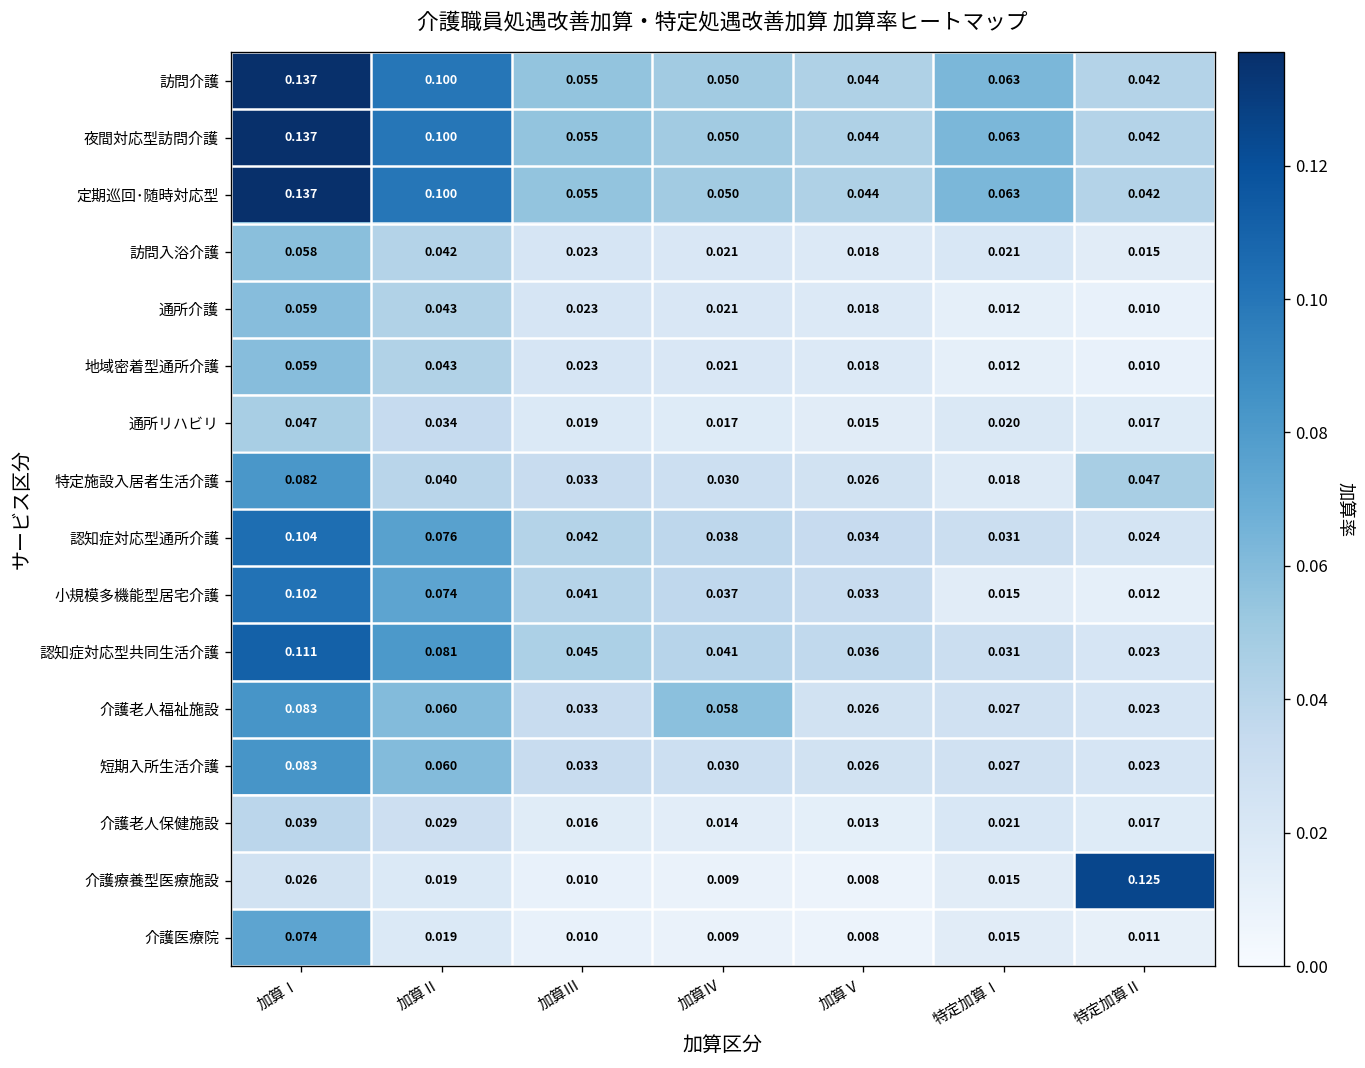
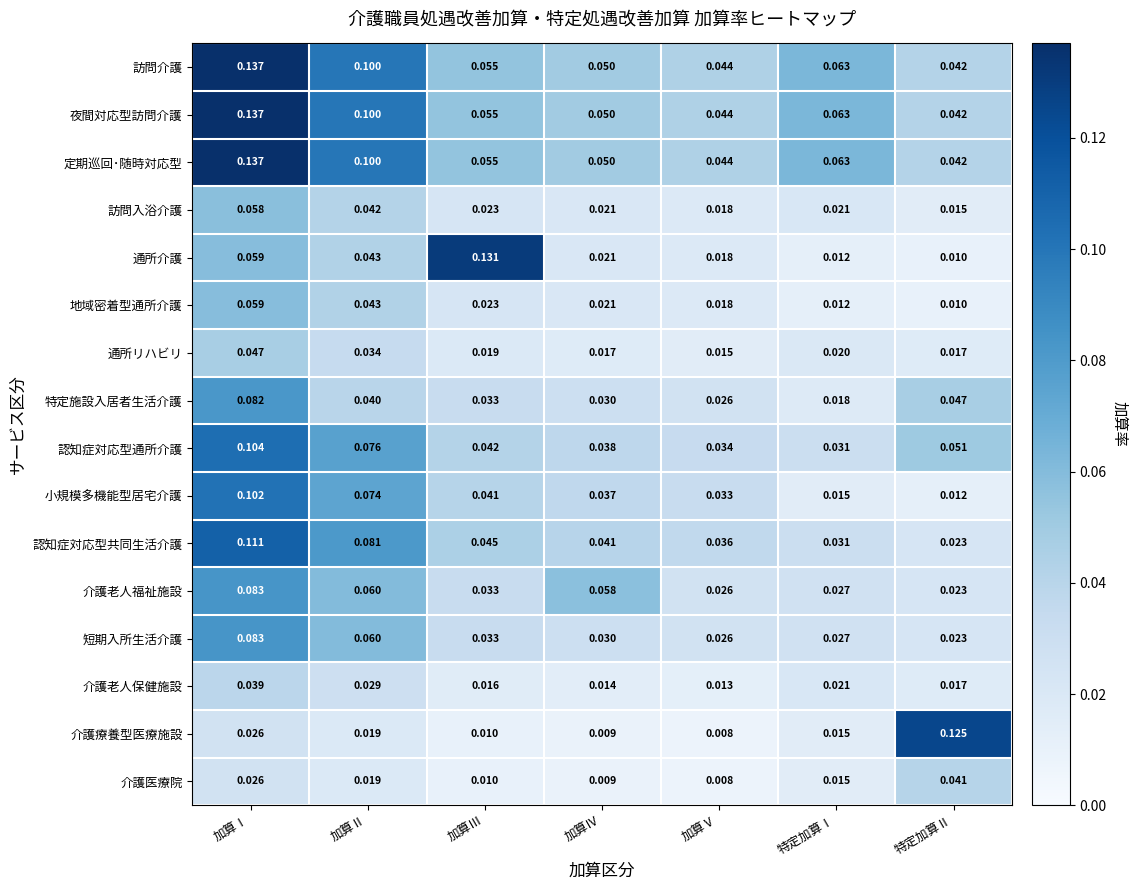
  {
    "訪問介護": {
      "加算Ⅰ": 0.137,
      "加算Ⅱ": 0.100,
      "加算Ⅲ": 0.055,
      "加算Ⅳ": 0.050,
      "加算Ⅴ": 0.044,
      "特定加算Ⅰ": 0.063,
      "特定加算Ⅱ": 0.042
    },
    "夜間対応型訪問介護": {
      "加算Ⅰ": 0.137,
      "加算Ⅱ": 0.100,
      "加算Ⅲ": 0.055,
      "加算Ⅳ": 0.050,
      "加算Ⅴ": 0.044,
      "特定加算Ⅰ": 0.063,
      "特定加算Ⅱ": 0.042
    },
    "定期巡回･随時対応型": {
      "加算Ⅰ": 0.137,
      "加算Ⅱ": 0.100,
      "加算Ⅲ": 0.055,
      "加算Ⅳ": 0.050,
      "加算Ⅴ": 0.044,
      "特定加算Ⅰ": 0.063,
      "特定加算Ⅱ": 0.042
    },
    "訪問入浴介護": {
      "加算Ⅰ": 0.058,
      "加算Ⅱ": 0.042,
      "加算Ⅲ": 0.023,
      "加算Ⅳ": 0.021,
      "加算Ⅴ": 0.018,
      "特定加算Ⅰ": 0.021,
      "特定加算Ⅱ": 0.015
    },
    "通所介護": {
      "加算Ⅰ": 0.059,
      "加算Ⅱ": 0.043,
-     "加算Ⅲ": 0.023,
+     "加算Ⅲ": 0.131,
      "加算Ⅳ": 0.021,
      "加算Ⅴ": 0.018,
      "特定加算Ⅰ": 0.012,
      "特定加算Ⅱ": 0.010
    },
    "地域密着型通所介護": {
      "加算Ⅰ": 0.059,
      "加算Ⅱ": 0.043,
      "加算Ⅲ": 0.023,
      "加算Ⅳ": 0.021,
      "加算Ⅴ": 0.018,
      "特定加算Ⅰ": 0.012,
      "特定加算Ⅱ": 0.010
    },
    "通所リハビリ": {
      "加算Ⅰ": 0.047,
      "加算Ⅱ": 0.034,
      "加算Ⅲ": 0.019,
      "加算Ⅳ": 0.017,
      "加算Ⅴ": 0.015,
      "特定加算Ⅰ": 0.020,
      "特定加算Ⅱ": 0.017
    },
    "特定施設入居者生活介護": {
      "加算Ⅰ": 0.082,
      "加算Ⅱ": 0.040,
      "加算Ⅲ": 0.033,
      "加算Ⅳ": 0.030,
      "加算Ⅴ": 0.026,
      "特定加算Ⅰ": 0.018,
      "特定加算Ⅱ": 0.047
    },
    "認知症対応型通所介護": {
      "加算Ⅰ": 0.104,
      "加算Ⅱ": 0.076,
      "加算Ⅲ": 0.042,
      "加算Ⅳ": 0.038,
      "加算Ⅴ": 0.034,
      "特定加算Ⅰ": 0.031,
-     "特定加算Ⅱ": 0.024
+     "特定加算Ⅱ": 0.051
    },
    "小規模多機能型居宅介護": {
      "加算Ⅰ": 0.102,
      "加算Ⅱ": 0.074,
      "加算Ⅲ": 0.041,
      "加算Ⅳ": 0.037,
      "加算Ⅴ": 0.033,
      "特定加算Ⅰ": 0.015,
      "特定加算Ⅱ": 0.012
    },
    "認知症対応型共同生活介護": {
      "加算Ⅰ": 0.111,
      "加算Ⅱ": 0.081,
      "加算Ⅲ": 0.045,
      "加算Ⅳ": 0.041,
      "加算Ⅴ": 0.036,
      "特定加算Ⅰ": 0.031,
      "特定加算Ⅱ": 0.023
    },
    "介護老人福祉施設": {
      "加算Ⅰ": 0.083,
      "加算Ⅱ": 0.060,
      "加算Ⅲ": 0.033,
      "加算Ⅳ": 0.058,
      "加算Ⅴ": 0.026,
      "特定加算Ⅰ": 0.027,
      "特定加算Ⅱ": 0.023
    },
    "短期入所生活介護": {
      "加算Ⅰ": 0.083,
      "加算Ⅱ": 0.060,
      "加算Ⅲ": 0.033,
      "加算Ⅳ": 0.030,
      "加算Ⅴ": 0.026,
      "特定加算Ⅰ": 0.027,
      "特定加算Ⅱ": 0.023
    },
    "介護老人保健施設": {
      "加算Ⅰ": 0.039,
      "加算Ⅱ": 0.029,
      "加算Ⅲ": 0.016,
      "加算Ⅳ": 0.014,
      "加算Ⅴ": 0.013,
      "特定加算Ⅰ": 0.021,
      "特定加算Ⅱ": 0.017
    },
    "介護療養型医療施設": {
      "加算Ⅰ": 0.026,
      "加算Ⅱ": 0.019,
      "加算Ⅲ": 0.010,
      "加算Ⅳ": 0.009,
      "加算Ⅴ": 0.008,
      "特定加算Ⅰ": 0.015,
      "特定加算Ⅱ": 0.125
    },
    "介護医療院": {
-     "加算Ⅰ": 0.074,
+     "加算Ⅰ": 0.026,
      "加算Ⅱ": 0.019,
      "加算Ⅲ": 0.010,
      "加算Ⅳ": 0.009,
      "加算Ⅴ": 0.008,
      "特定加算Ⅰ": 0.015,
-     "特定加算Ⅱ": 0.011
+     "特定加算Ⅱ": 0.041
    }
  }
